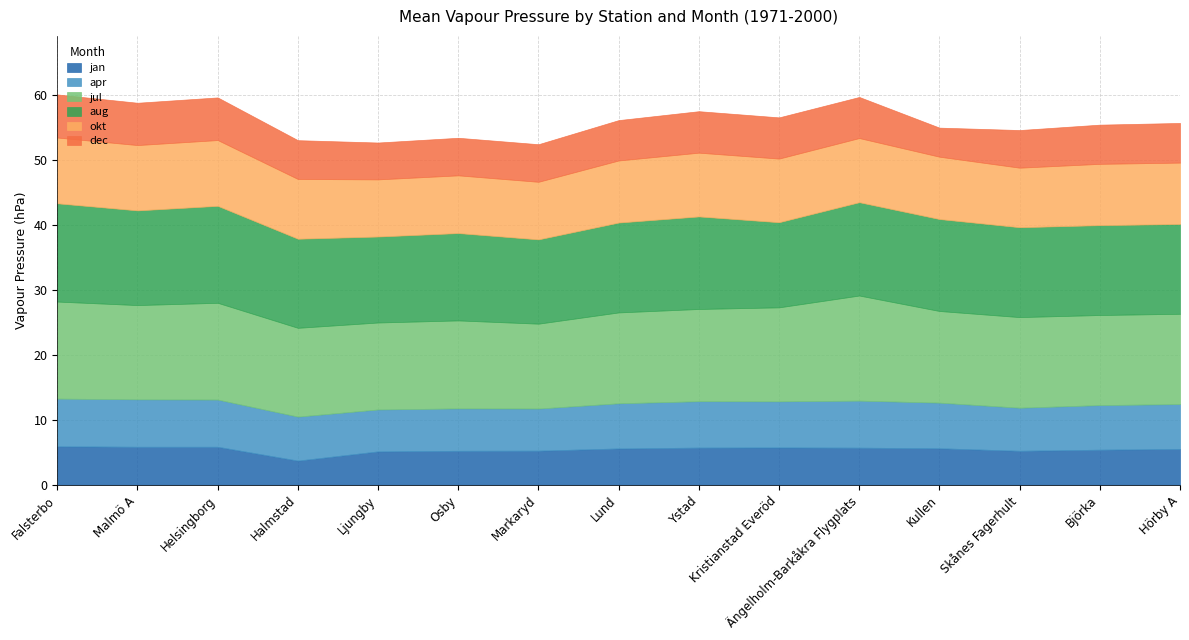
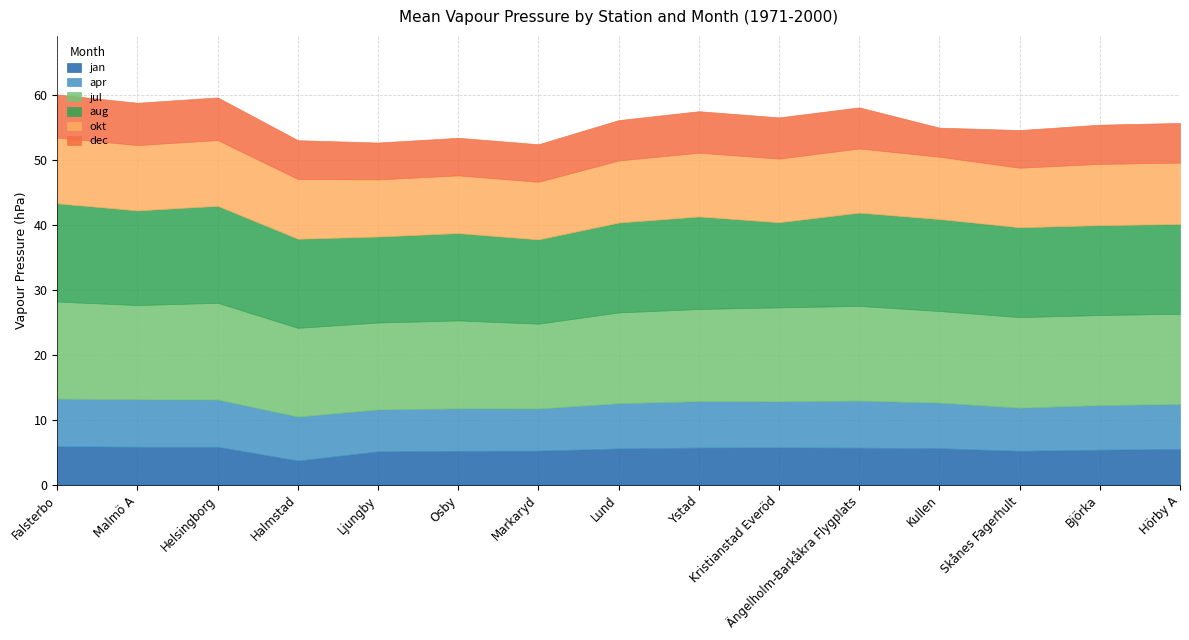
  {
    "jan": {
      "Falsterbo": 6,
      "Malmö A": 6,
      "Helsingborg": 6,
      "Halmstad": 4,
      "Ljungby": 5,
      "Osby": 5,
      "Markaryd": 5,
      "Lund": 6,
      "Ystad": 6,
      "Kristianstad Everöd": 6,
      "Ängelholm-Barkåkra Flygplats": 6,
      "Kullen": 6,
      "Skånes Fagerhult": 5,
      "Björka": 5,
      "Hörby A": 6
    },
    "apr": {
      "Falsterbo": 7,
      "Malmö A": 7,
      "Helsingborg": 7,
      "Halmstad": 7,
      "Ljungby": 6,
      "Osby": 7,
      "Markaryd": 6,
      "Lund": 7,
      "Ystad": 7,
      "Kristianstad Everöd": 7,
      "Ängelholm-Barkåkra Flygplats": 7,
      "Kullen": 7,
      "Skånes Fagerhult": 7,
      "Björka": 7,
      "Hörby A": 7
    },
    "jul": {
      "Falsterbo": 15,
      "Malmö A": 15,
      "Helsingborg": 15,
      "Halmstad": 14,
      "Ljungby": 13,
      "Osby": 14,
      "Markaryd": 13,
      "Lund": 14,
      "Ystad": 14,
      "Kristianstad Everöd": 14,
-     "Ängelholm-Barkåkra Flygplats": 16,
+     "Ängelholm-Barkåkra Flygplats": 15,
      "Kullen": 14,
      "Skånes Fagerhult": 14,
      "Björka": 14,
      "Hörby A": 14
    },
    "aug": {
      "Falsterbo": 15,
      "Malmö A": 15,
      "Helsingborg": 15,
      "Halmstad": 14,
      "Ljungby": 13,
      "Osby": 13,
      "Markaryd": 13,
      "Lund": 14,
      "Ystad": 14,
      "Kristianstad Everöd": 13,
      "Ängelholm-Barkåkra Flygplats": 14,
      "Kullen": 14,
      "Skånes Fagerhult": 14,
      "Björka": 14,
      "Hörby A": 14
    },
    "okt": {
      "Falsterbo": 10,
      "Malmö A": 10,
      "Helsingborg": 10,
      "Halmstad": 9,
      "Ljungby": 9,
      "Osby": 9,
      "Markaryd": 9,
      "Lund": 10,
      "Ystad": 10,
      "Kristianstad Everöd": 10,
      "Ängelholm-Barkåkra Flygplats": 10,
      "Kullen": 10,
      "Skånes Fagerhult": 9,
      "Björka": 9,
      "Hörby A": 9
    },
    "dec": {
      "Falsterbo": 7,
      "Malmö A": 7,
      "Helsingborg": 7,
      "Halmstad": 6,
      "Ljungby": 6,
      "Osby": 6,
      "Markaryd": 6,
      "Lund": 6,
      "Ystad": 6,
      "Kristianstad Everöd": 6,
      "Ängelholm-Barkåkra Flygplats": 6,
      "Kullen": 4,
      "Skånes Fagerhult": 6,
      "Björka": 6,
      "Hörby A": 6
    }
  }
